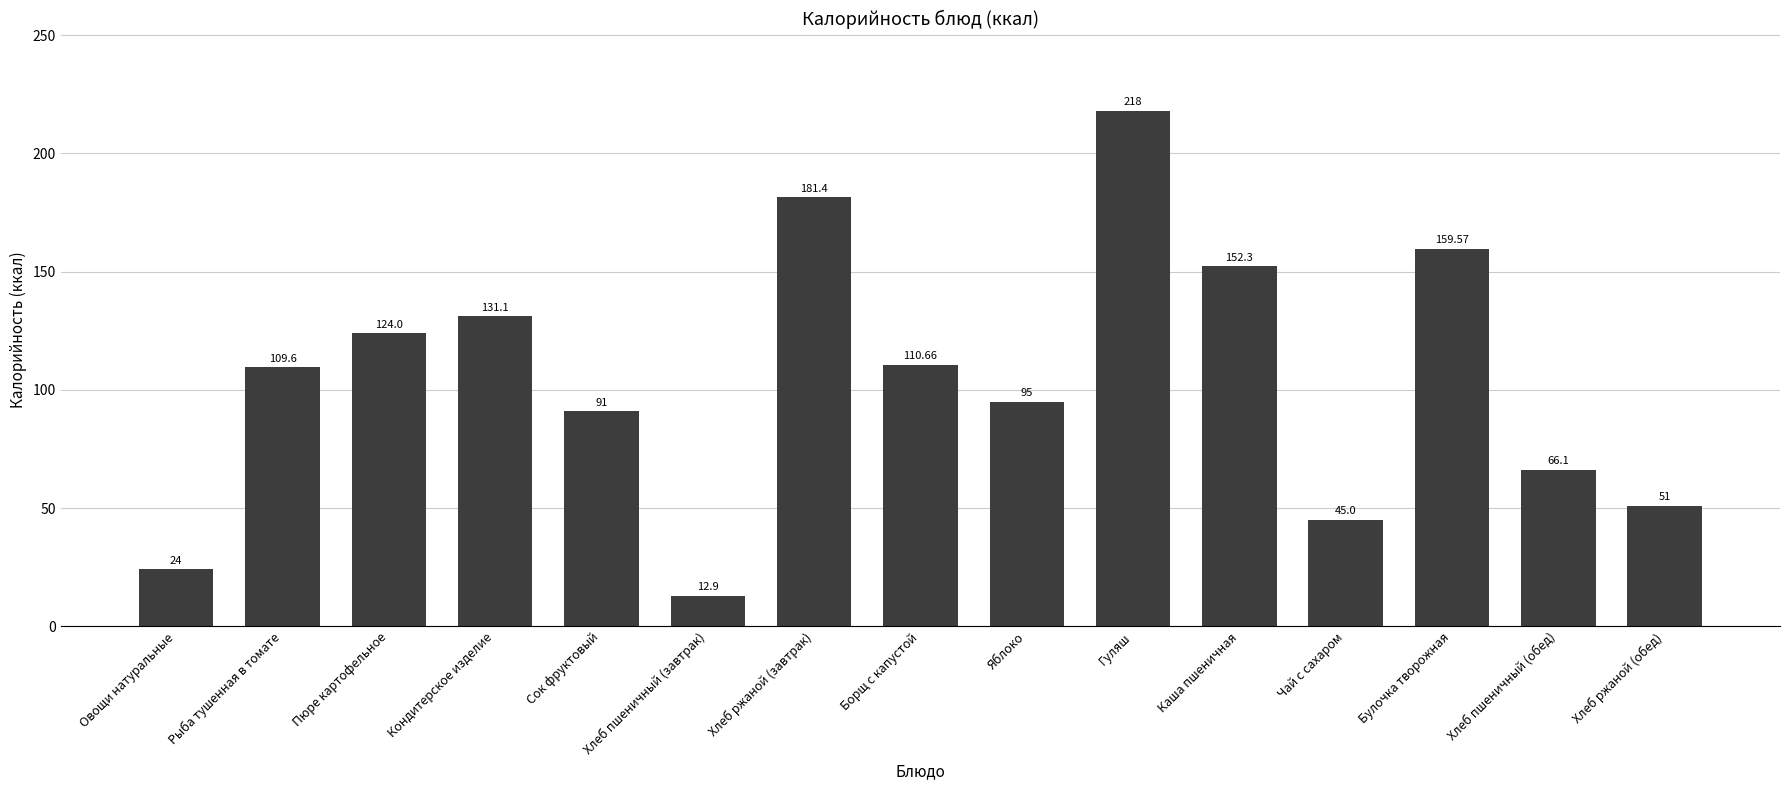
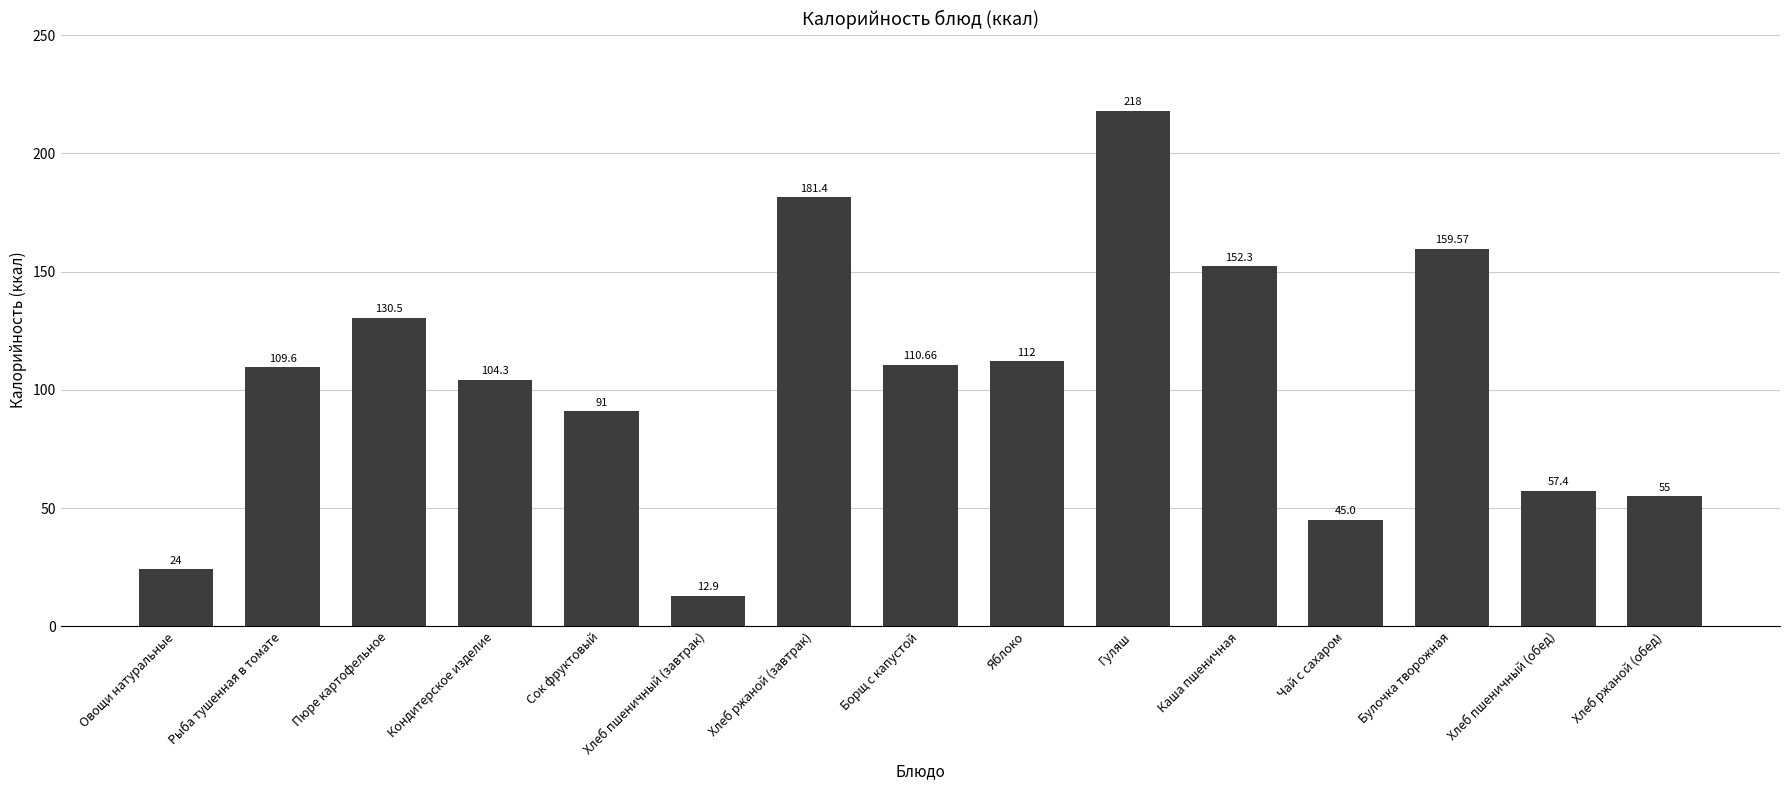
  {
    "Овощи натуральные": 24,
    "Рыба тушенная в томате": 109.6,
-   "Пюре картофельное": 124.0,
-   "Кондитерское изделие": 131.1,
+   "Пюре картофельное": 130.5,
+   "Кондитерское изделие": 104.3,
    "Сок фруктовый": 91,
    "Хлеб пшеничный (завтрак)": 12.9,
    "Хлеб ржаной (завтрак)": 181.4,
    "Борщ с капустой": 110.66,
-   "Яблоко": 95,
+   "Яблоко": 112,
    "Гуляш": 218,
    "Каша пшеничная": 152.3,
    "Чай с сахаром": 45.0,
    "Булочка творожная": 159.57,
-   "Хлеб пшеничный (обед)": 66.1,
-   "Хлеб ржаной (обед)": 51
+   "Хлеб пшеничный (обед)": 57.4,
+   "Хлеб ржаной (обед)": 55
  }
